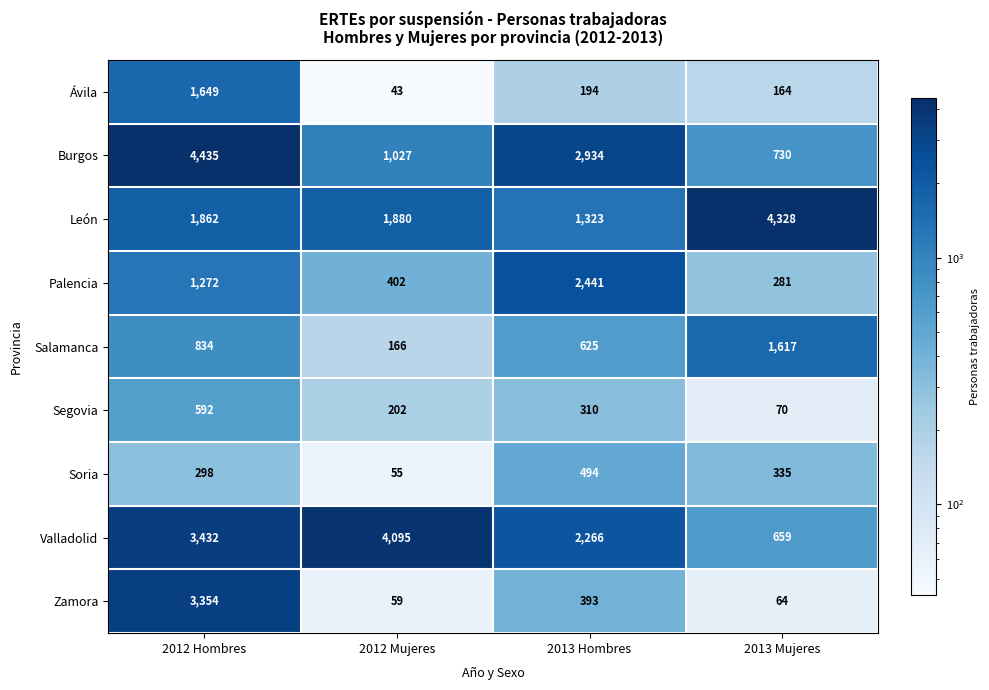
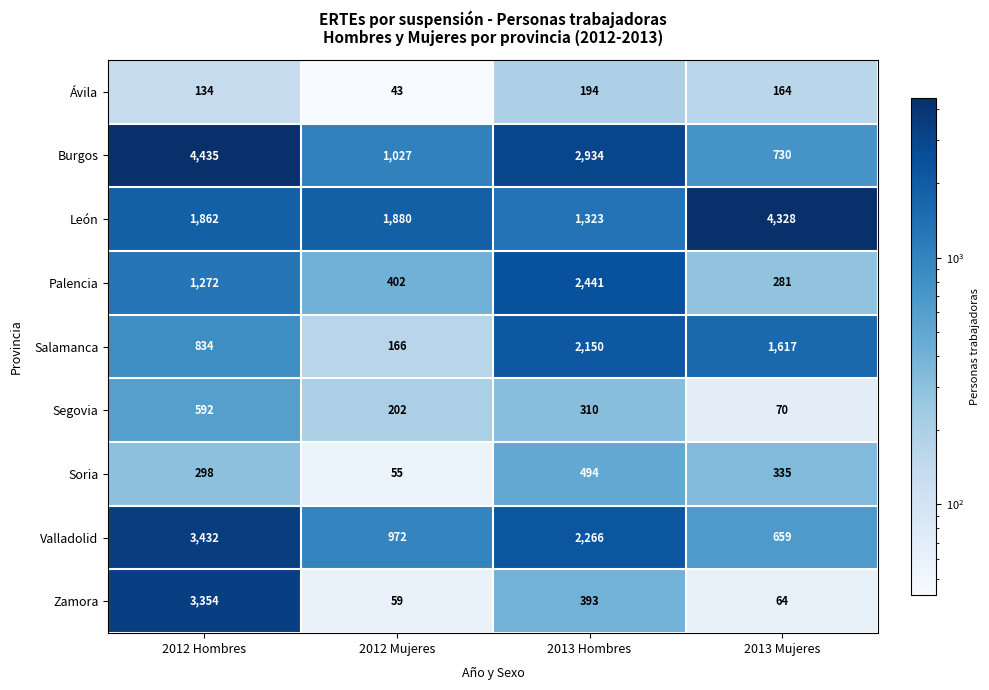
  {
    "Ávila": {
-     "2012 Hombres": "1,649",
+     "2012 Hombres": "134",
      "2012 Mujeres": "43",
      "2013 Hombres": "194",
      "2013 Mujeres": "164"
    },
    "Burgos": {
      "2012 Hombres": "4,435",
      "2012 Mujeres": "1,027",
      "2013 Hombres": "2,934",
      "2013 Mujeres": "730"
    },
    "León": {
      "2012 Hombres": "1,862",
      "2012 Mujeres": "1,880",
      "2013 Hombres": "1,323",
      "2013 Mujeres": "4,328"
    },
    "Palencia": {
      "2012 Hombres": "1,272",
      "2012 Mujeres": "402",
      "2013 Hombres": "2,441",
      "2013 Mujeres": "281"
    },
    "Salamanca": {
      "2012 Hombres": "834",
      "2012 Mujeres": "166",
-     "2013 Hombres": "625",
+     "2013 Hombres": "2,150",
      "2013 Mujeres": "1,617"
    },
    "Segovia": {
      "2012 Hombres": "592",
      "2012 Mujeres": "202",
      "2013 Hombres": "310",
      "2013 Mujeres": "70"
    },
    "Soria": {
      "2012 Hombres": "298",
      "2012 Mujeres": "55",
      "2013 Hombres": "494",
      "2013 Mujeres": "335"
    },
    "Valladolid": {
      "2012 Hombres": "3,432",
-     "2012 Mujeres": "4,095",
+     "2012 Mujeres": "972",
      "2013 Hombres": "2,266",
      "2013 Mujeres": "659"
    },
    "Zamora": {
      "2012 Hombres": "3,354",
      "2012 Mujeres": "59",
      "2013 Hombres": "393",
      "2013 Mujeres": "64"
    }
  }
